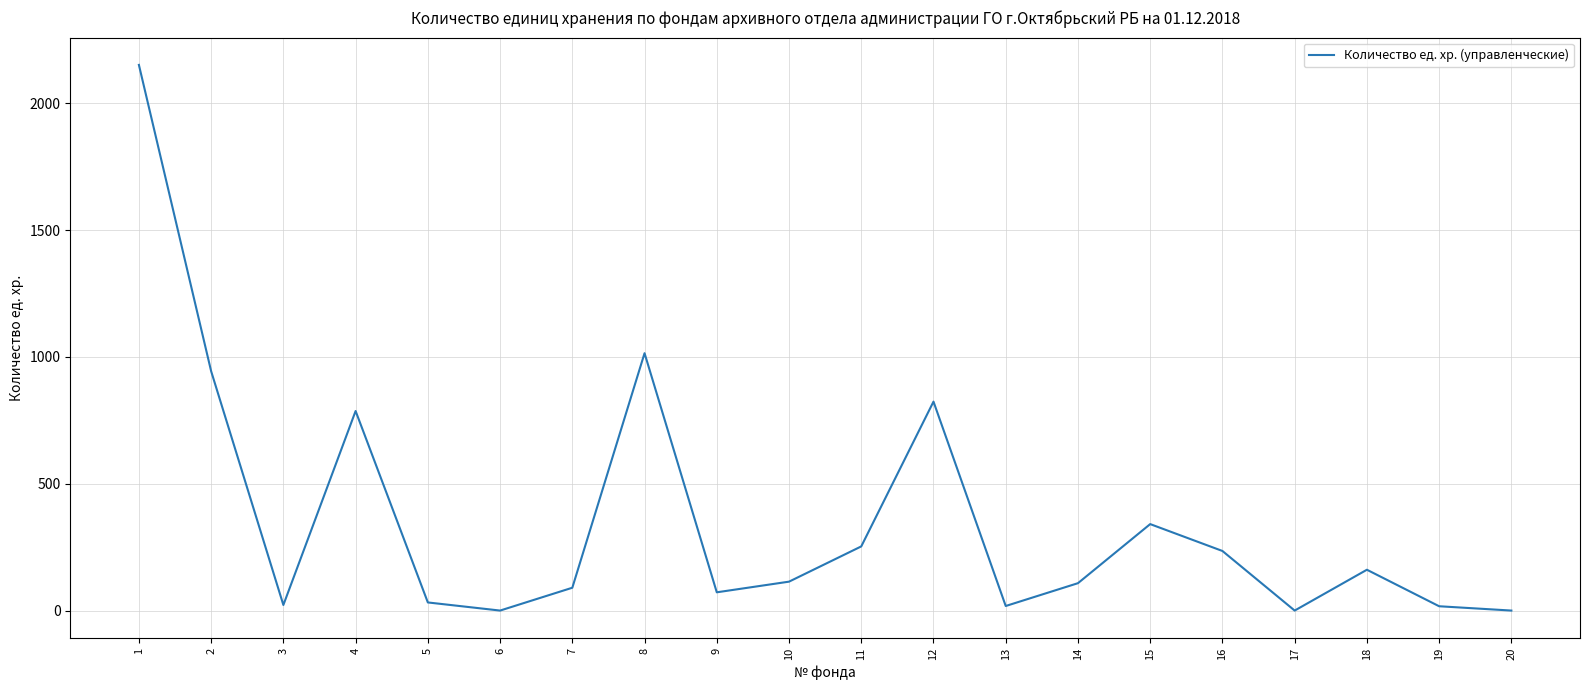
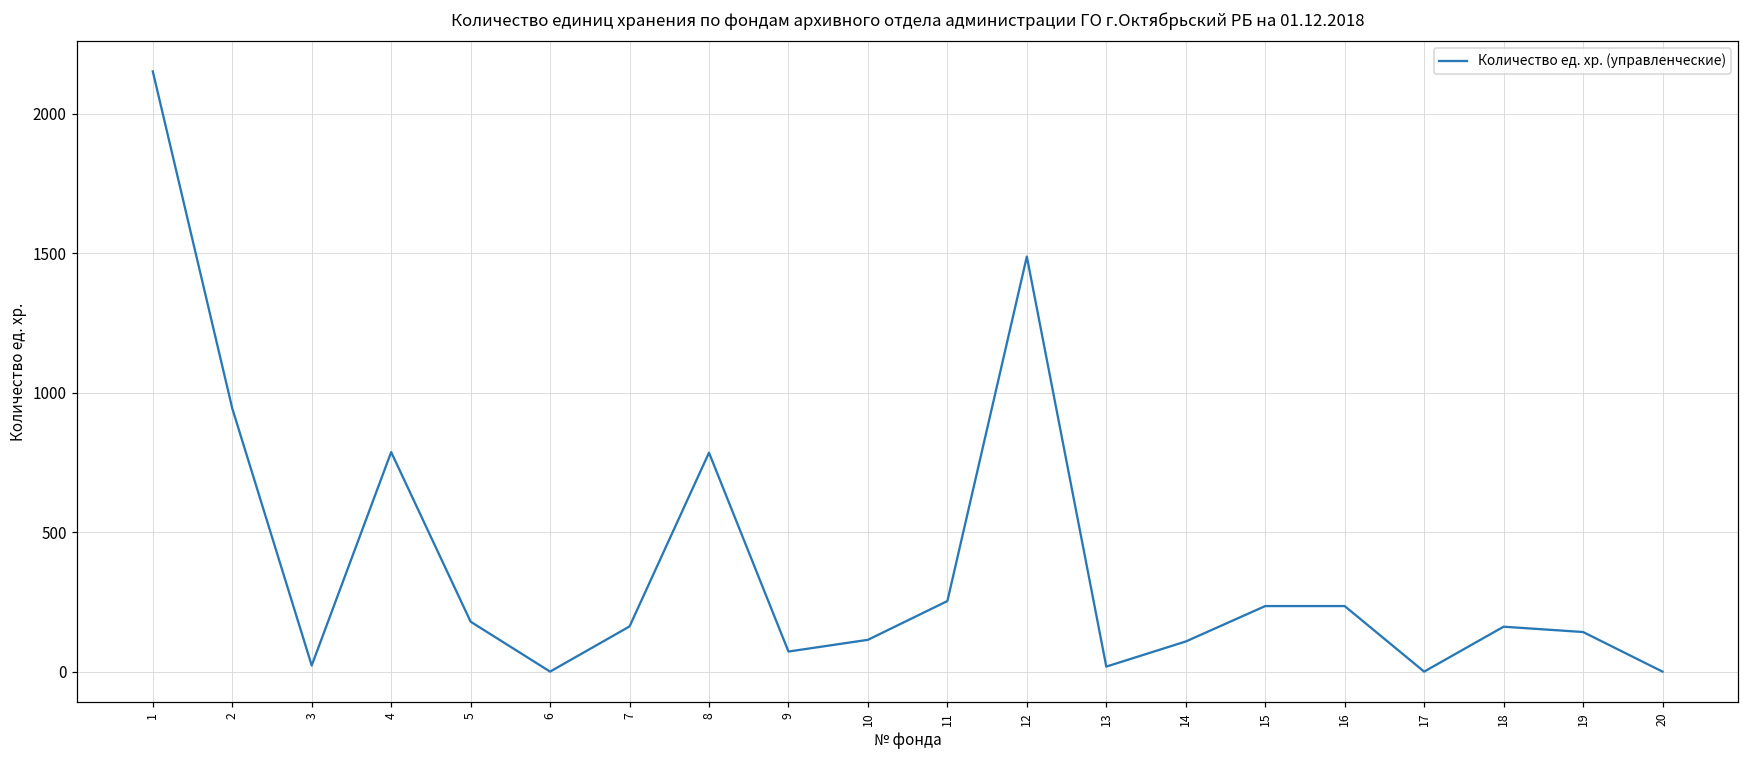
  {
    "1": 2150,
    "2": 940,
    "3": 20,
    "4": 790,
-   "5": 30,
+   "5": 180,
    "6": 0,
-   "7": 90,
-   "8": 1020,
+   "7": 160,
+   "8": 790,
    "9": 70,
    "10": 110,
    "11": 250,
-   "12": 820,
+   "12": 1490,
    "13": 20,
    "14": 110,
-   "15": 340,
+   "15": 240,
    "16": 240,
    "17": 0,
    "18": 160,
-   "19": 20,
+   "19": 140,
    "20": 0
  }
